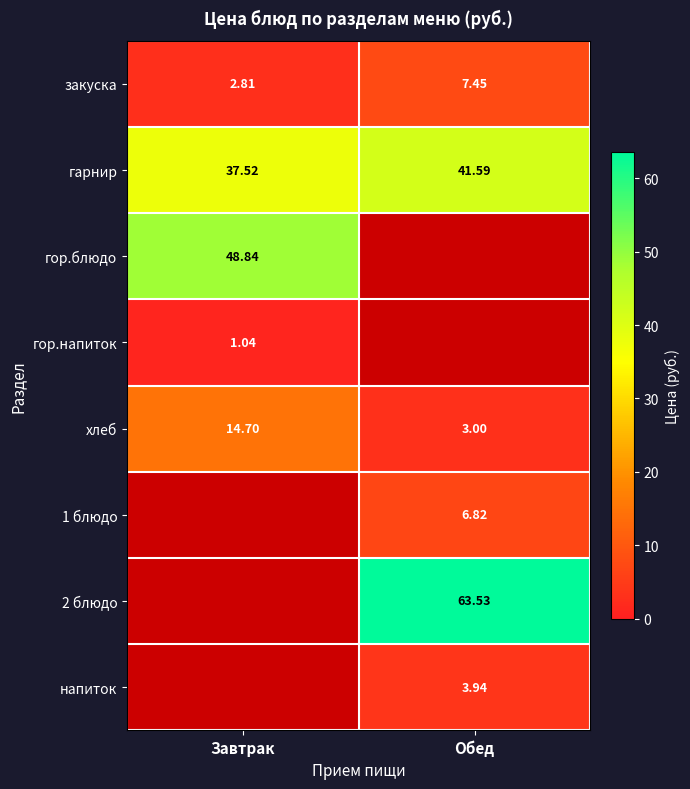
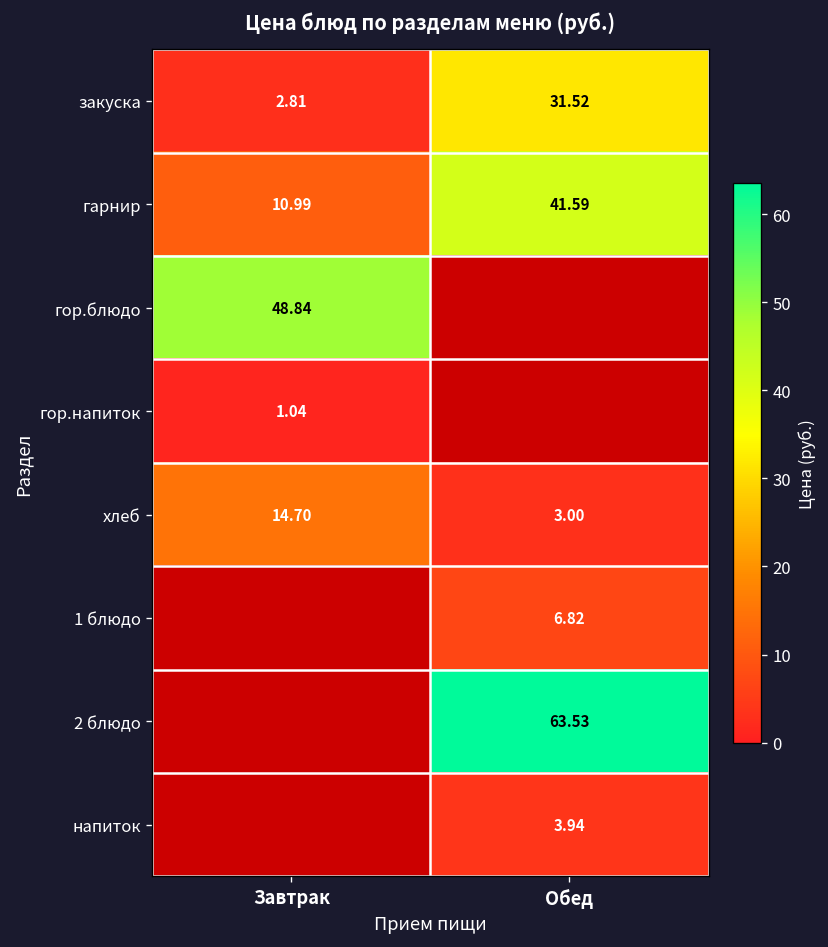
  {
    "закуска": {
      "Завтрак": 2.81,
-     "Обед": 7.45
+     "Обед": 31.52
    },
    "гарнир": {
-     "Завтрак": 37.52,
+     "Завтрак": 10.99,
      "Обед": 41.59
    },
    "гор.блюдо": {
      "Завтрак": 48.84
    },
    "гор.напиток": {
      "Завтрак": 1.04
    },
    "хлеб": {
      "Завтрак": 14.70,
      "Обед": 3.00
    },
    "1 блюдо": {
      "Обед": 6.82
    },
    "2 блюдо": {
      "Обед": 63.53
    },
    "напиток": {
      "Обед": 3.94
    }
  }
